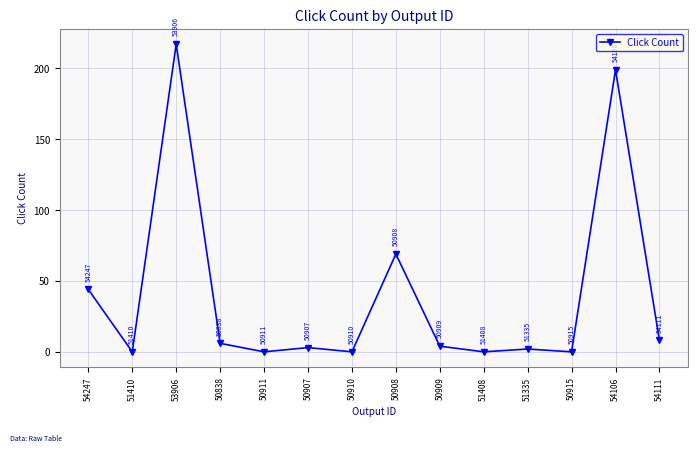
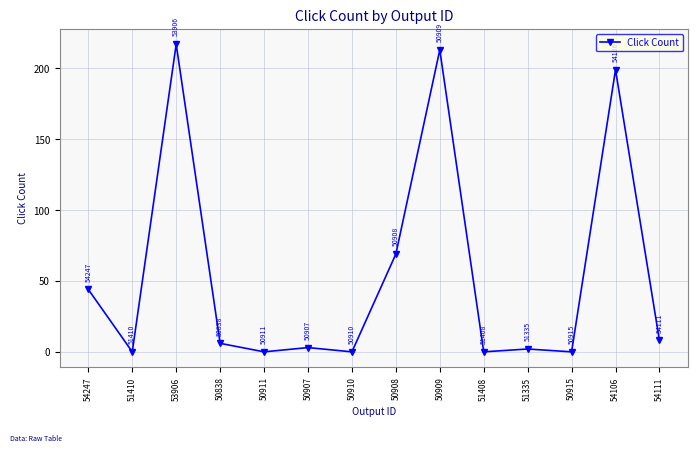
  {
-   "50909": 4
+   "50909": 213
  }
